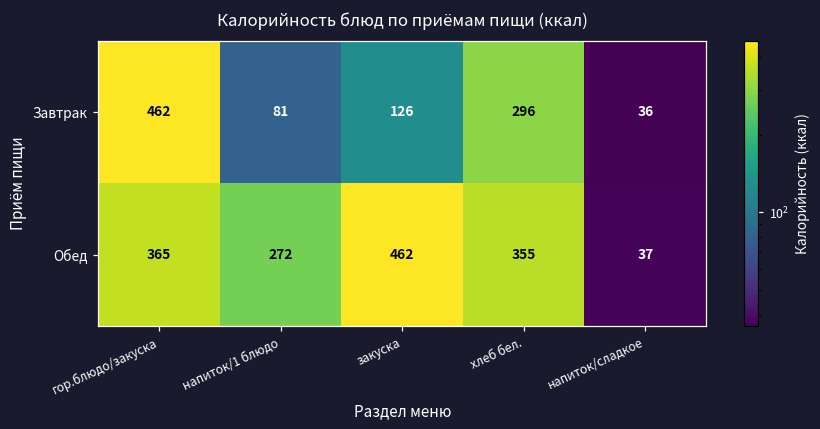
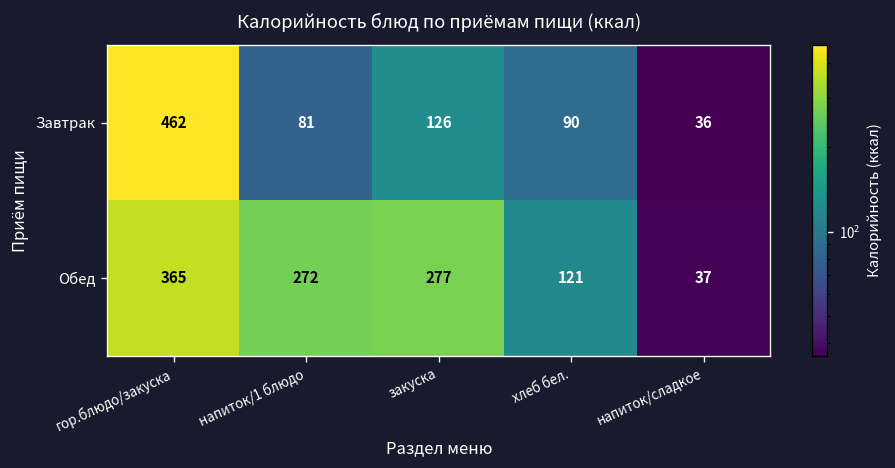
  {
    "Завтрак": {
      "гор.блюдо/закуска": 462,
      "напиток/1 блюдо": 81,
      "закуска": 126,
-     "хлеб бел.": 296,
+     "хлеб бел.": 90,
      "напиток/сладкое": 36
    },
    "Обед": {
      "гор.блюдо/закуска": 365,
      "напиток/1 блюдо": 272,
-     "закуска": 462,
-     "хлеб бел.": 355,
+     "закуска": 277,
+     "хлеб бел.": 121,
      "напиток/сладкое": 37
    }
  }
